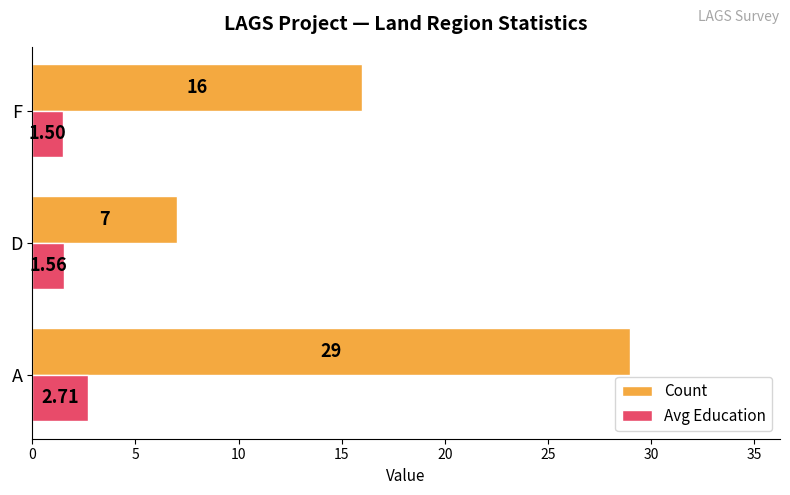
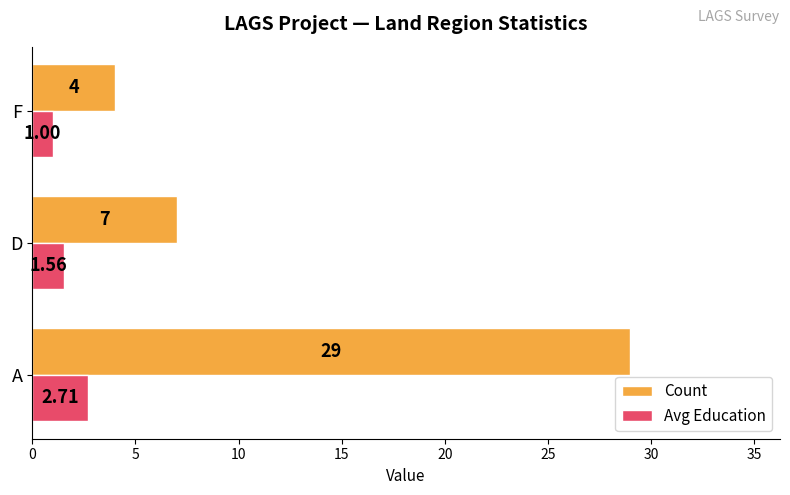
  {
    "Count": {
-     "F": 16,
+     "F": 4,
      "D": 7,
      "A": 29
    },
    "Avg Education": {
-     "F": 1.50,
+     "F": 1.00,
      "D": 1.56,
      "A": 2.71
    }
  }
